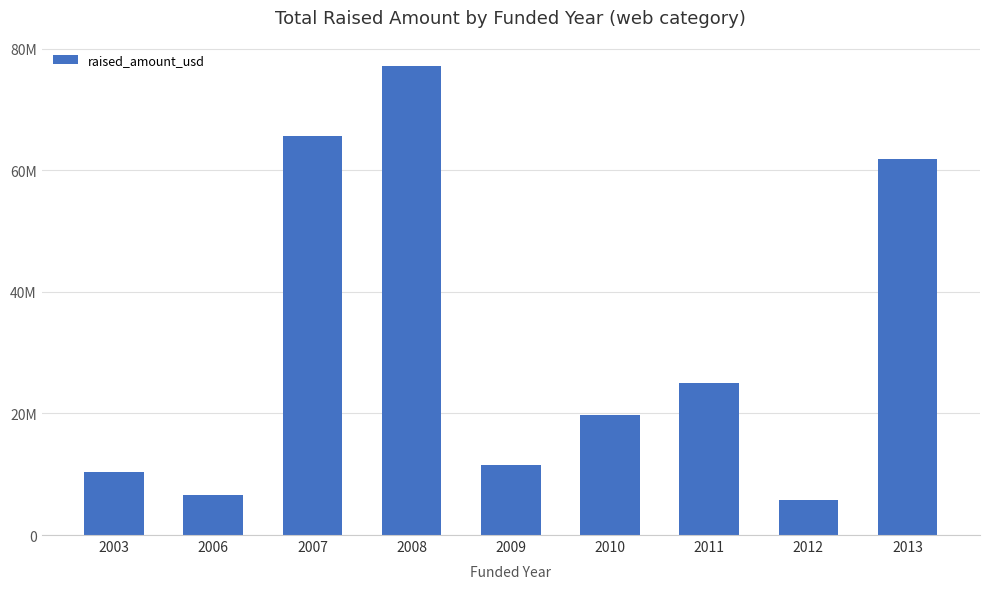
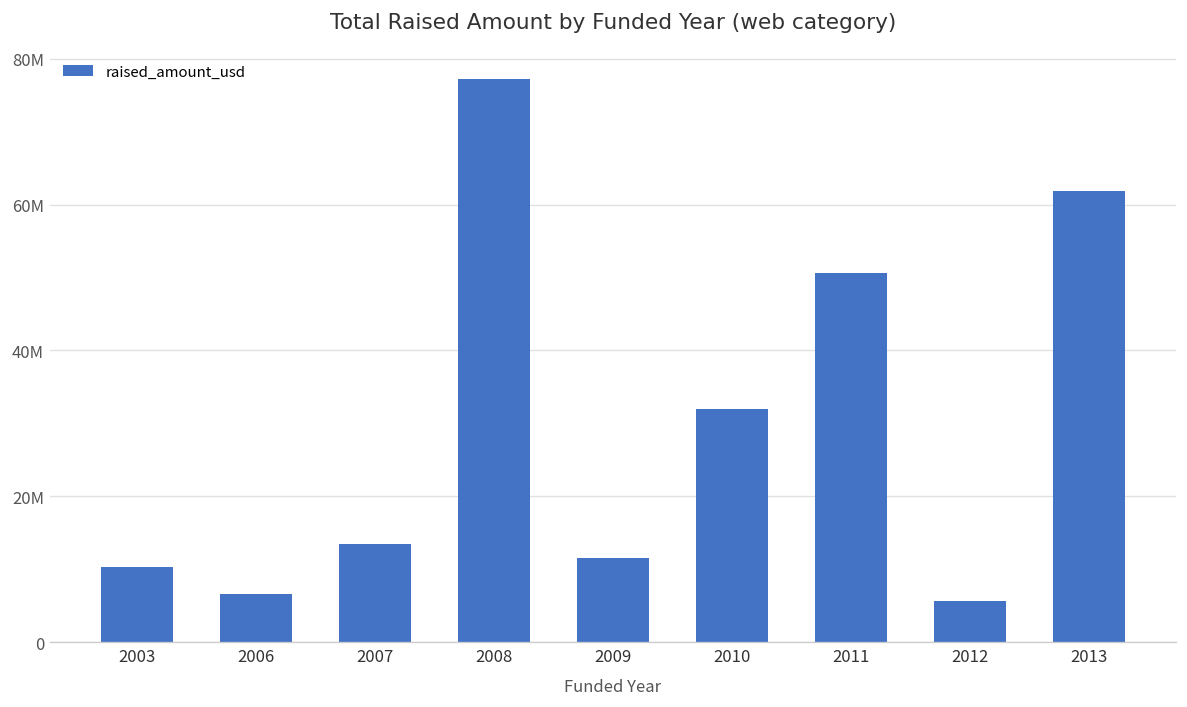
  {
    "2003": 10000000,
    "2006": 7000000,
-   "2007": 66000000,
+   "2007": 14000000,
    "2008": 77000000,
    "2009": 12000000,
-   "2010": 20000000,
-   "2011": 25000000,
+   "2010": 32000000,
+   "2011": 51000000,
    "2012": 6000000,
    "2013": 62000000
  }
